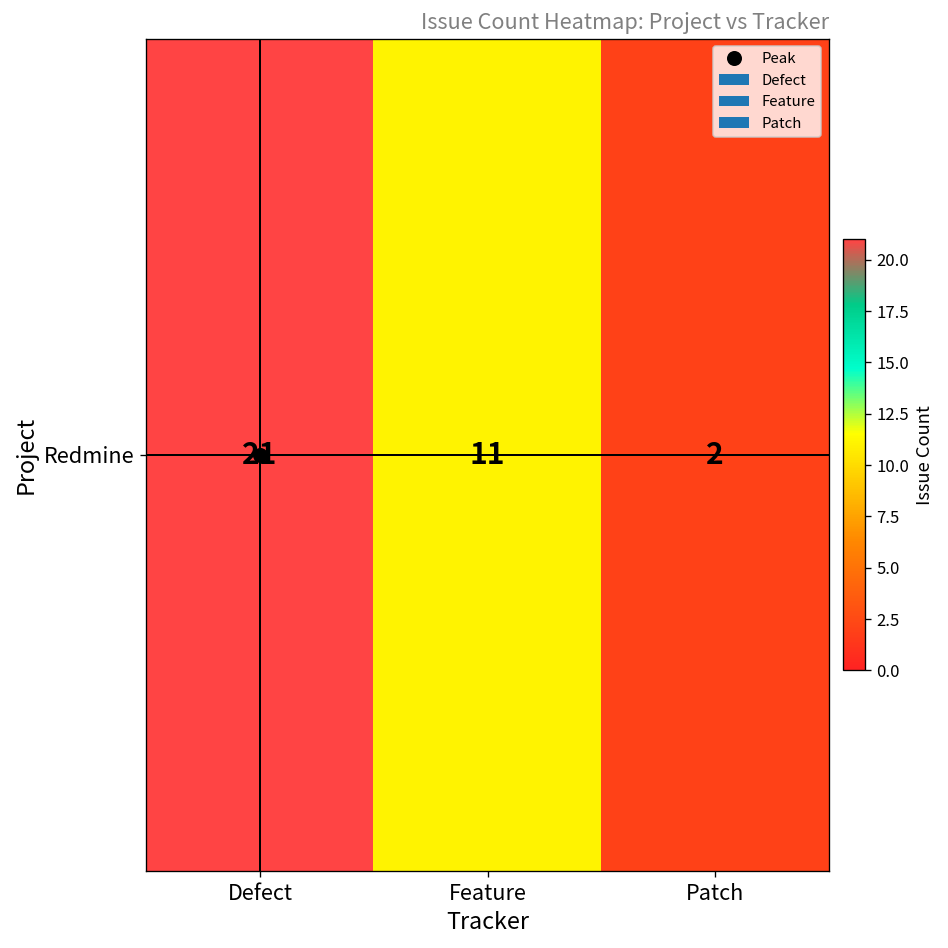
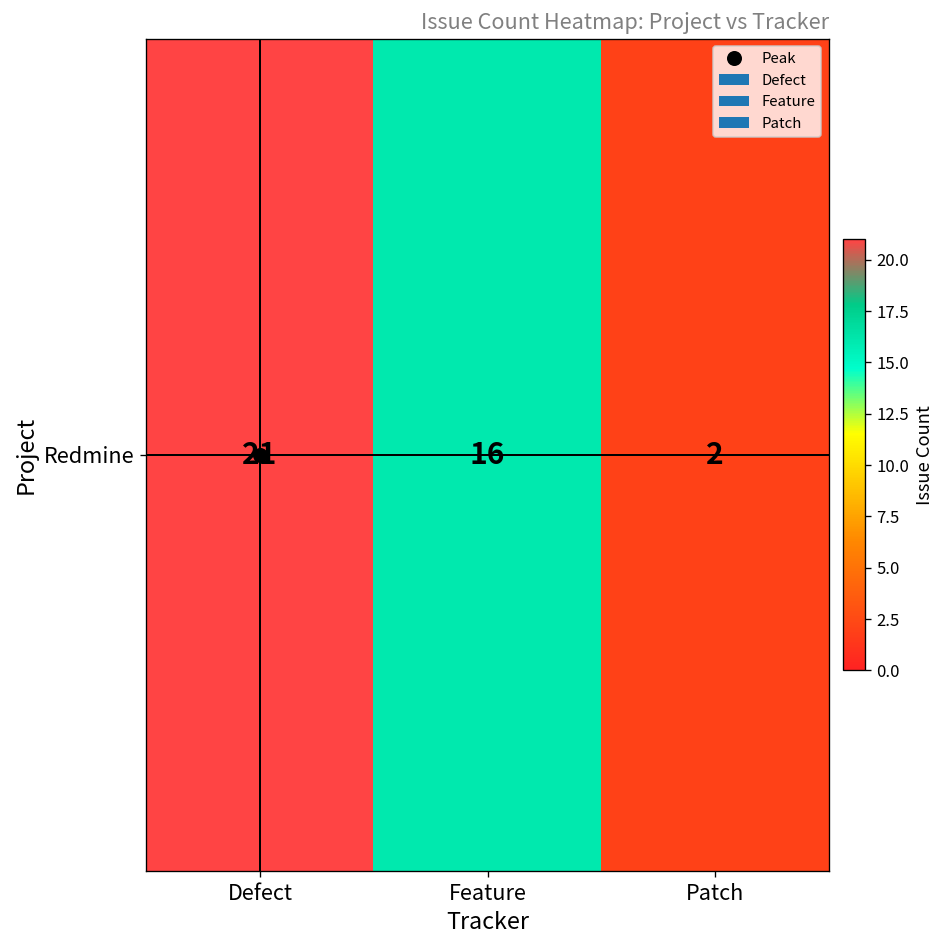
  {
    "Redmine": {
-     "Feature": 11,
+     "Feature": 16,
      "Patch": 2
    }
  }
